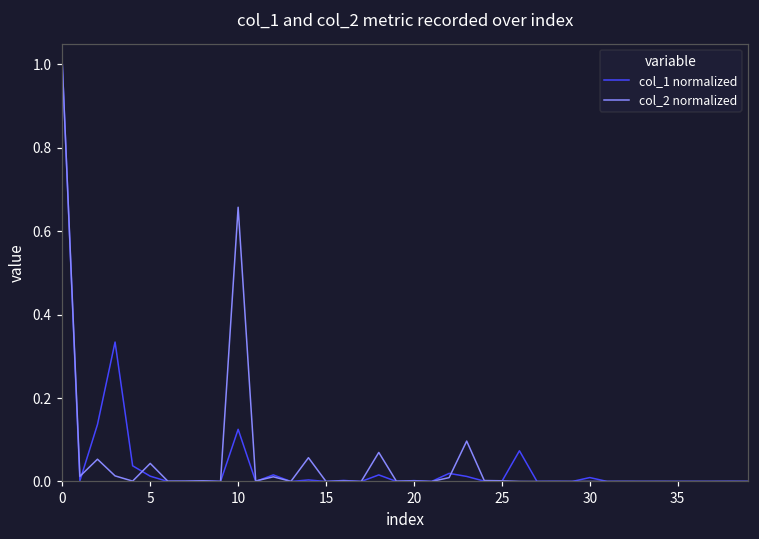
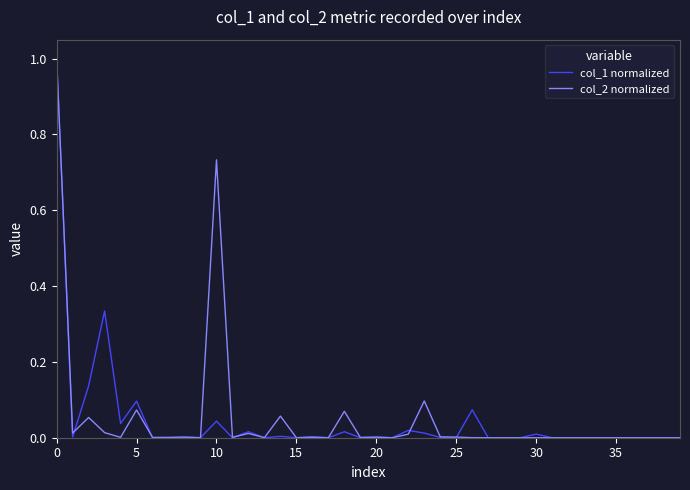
  {
    "col_1 normalized": {
-     "5": 0.01,
-     "10": 0.13,
+     "5": 0.10,
+     "10": 0.04,
      "30": 0.01
    },
    "col_2 normalized": {
-     "5": 0.04,
-     "10": 0.66,
+     "5": 0.07,
+     "10": 0.73,
      "30": 0.00
    }
  }
